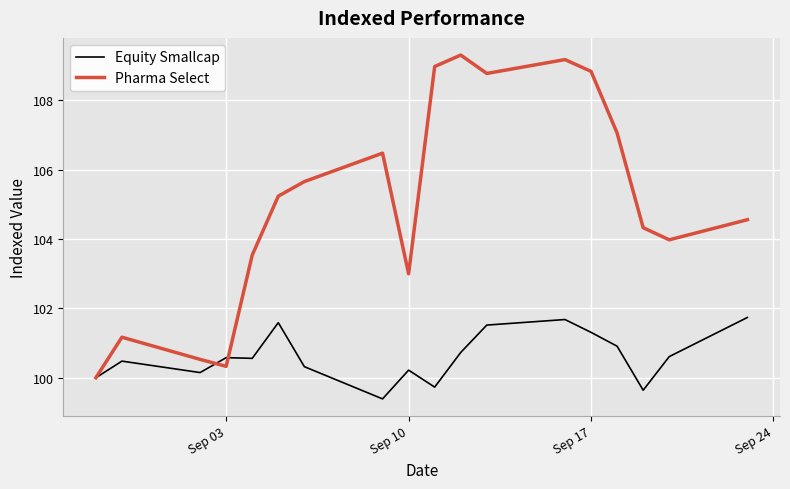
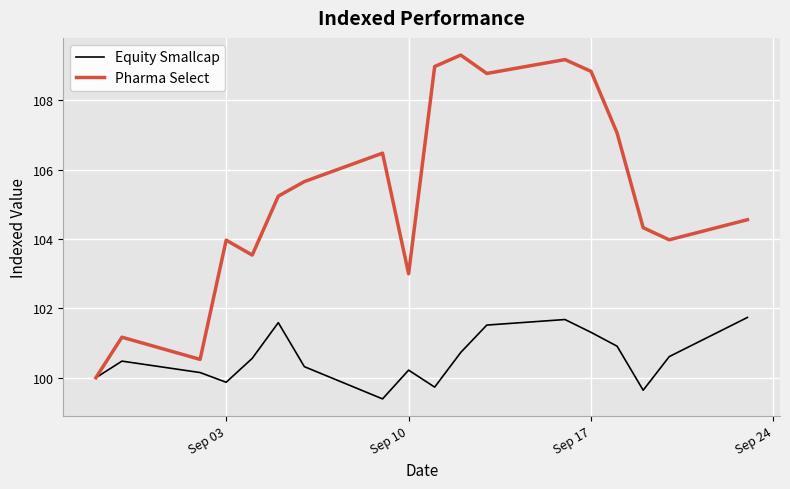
  {
    "Equity Smallcap": {
-     "Sep 03": 100.6,
+     "Sep 03": 99.9,
      "Sep 10": 100.2,
      "Sep 17": 101.3
    },
    "Pharma Select": {
-     "Sep 03": 100.3,
+     "Sep 03": 104.0,
      "Sep 10": 103.0,
      "Sep 17": 108.8
    }
  }
